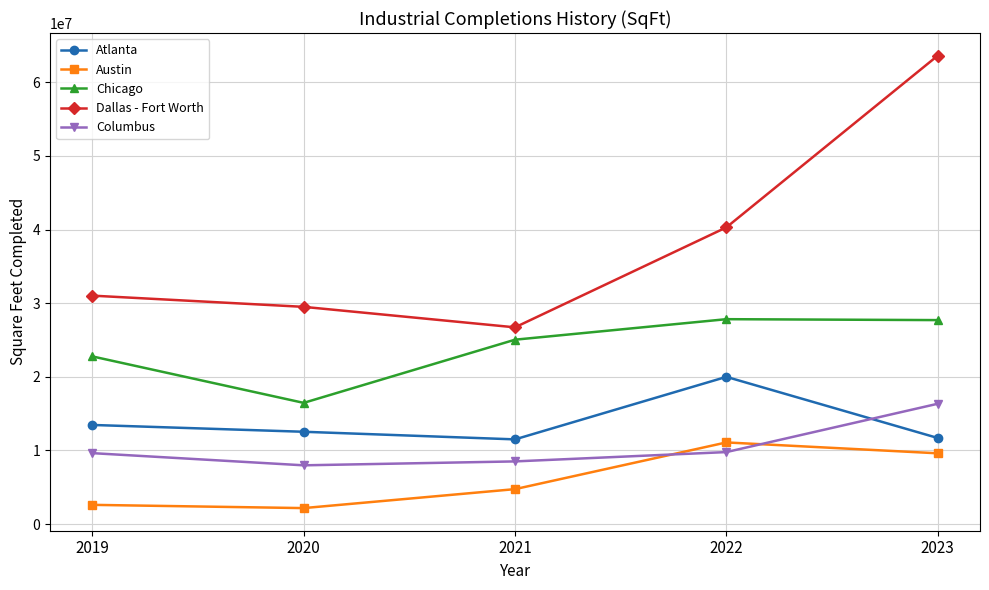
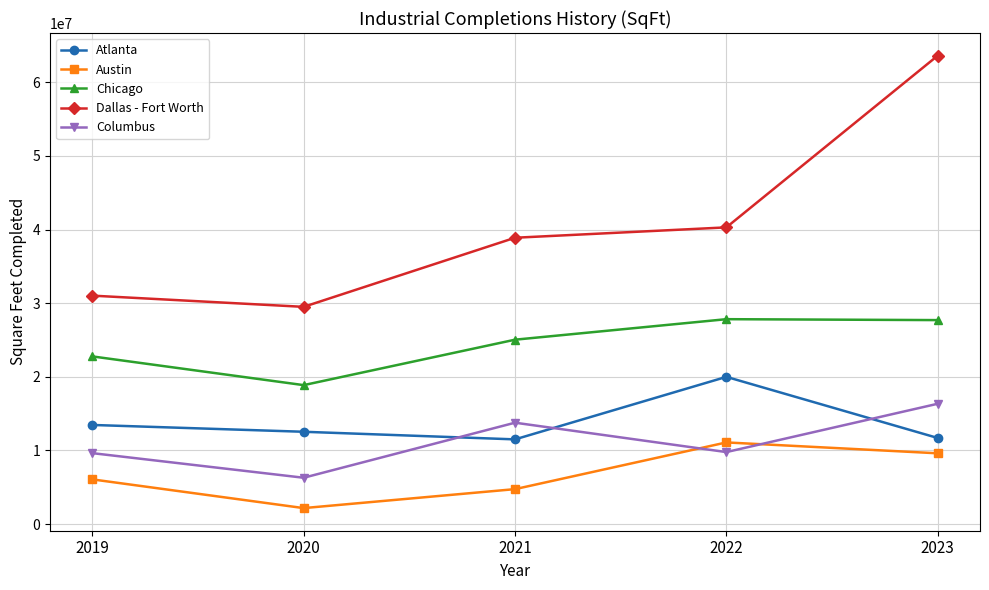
  {
    "Atlanta": {
      "2019": 13000000,
      "2020": 13000000,
      "2021": 12000000,
      "2022": 20000000,
      "2023": 12000000
    },
    "Austin": {
-     "2019": 3000000,
+     "2019": 6000000,
      "2020": 2000000,
      "2021": 5000000,
      "2022": 11000000,
      "2023": 10000000
    },
    "Chicago": {
      "2019": 23000000,
-     "2020": 16000000,
+     "2020": 19000000,
      "2021": 25000000,
      "2022": 28000000,
      "2023": 28000000
    },
    "Dallas - Fort Worth": {
      "2019": 31000000,
      "2020": 29000000,
-     "2021": 27000000,
+     "2021": 39000000,
      "2022": 40000000,
      "2023": 64000000
    },
    "Columbus": {
      "2019": 10000000,
-     "2020": 8000000,
-     "2021": 9000000,
+     "2020": 6000000,
+     "2021": 14000000,
      "2022": 10000000,
      "2023": 16000000
    }
  }
